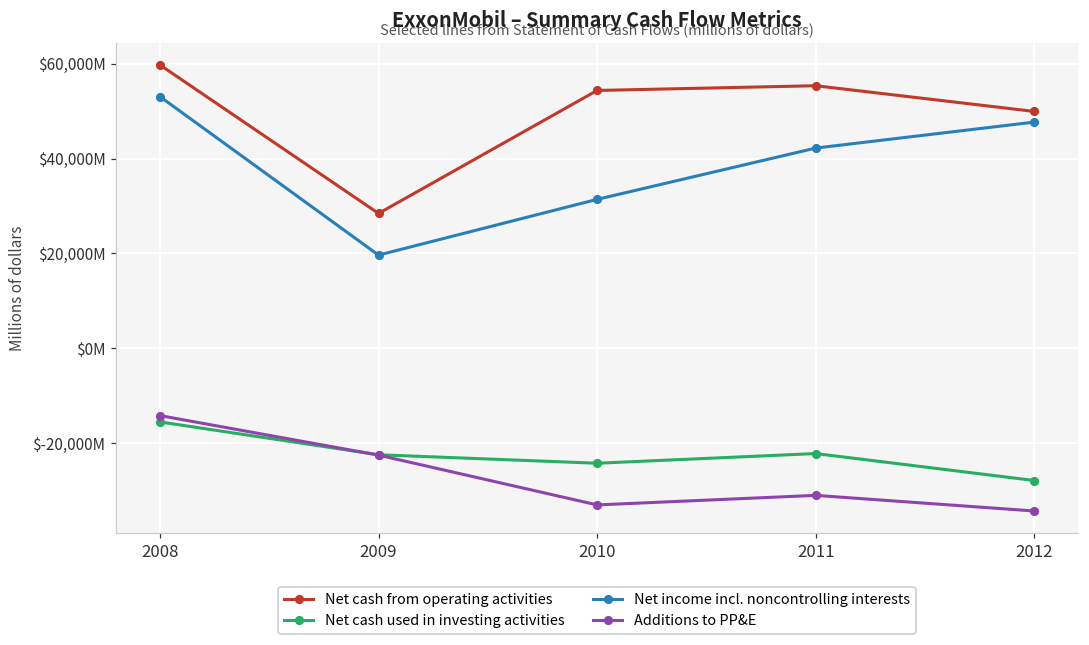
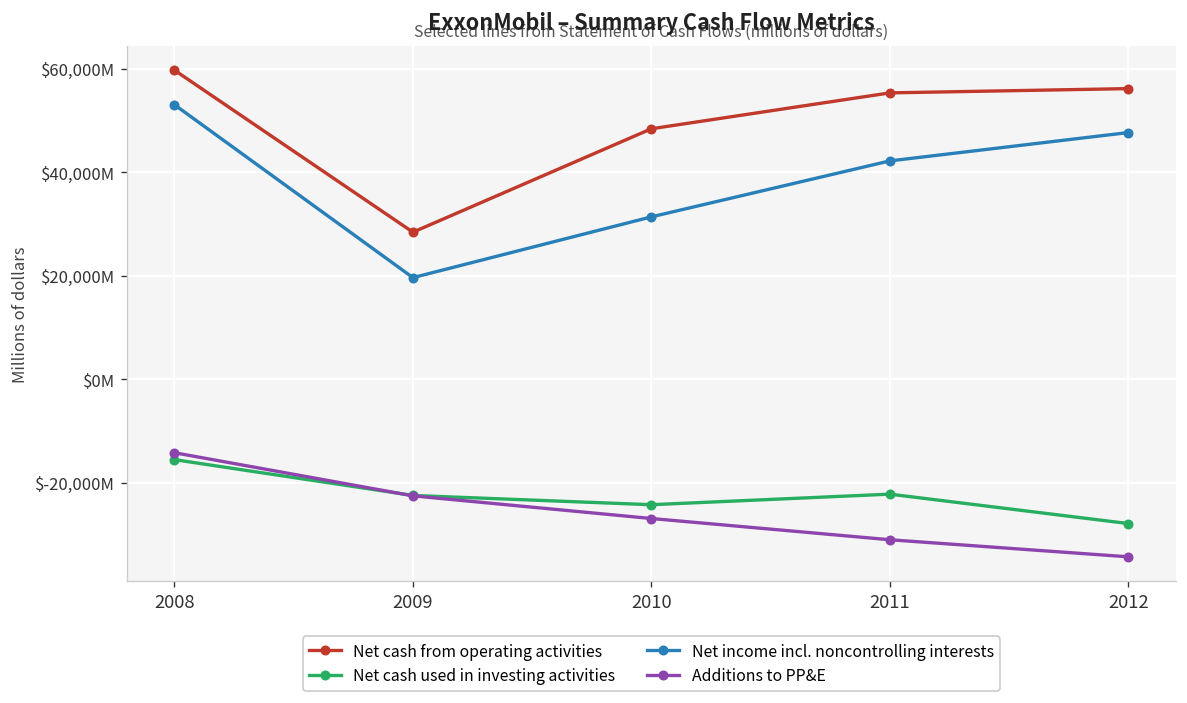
  {
    "Net cash from operating activities": {
      "2008": "$60,000,000,000",
      "2009": "$28,000,000,000",
-     "2010": "$54,000,000,000",
+     "2010": "$48,000,000,000",
      "2011": "$55,000,000,000",
-     "2012": "$50,000,000,000"
+     "2012": "$56,000,000,000"
    },
    "Net cash used in investing activities": {
      "2008": "$-15,000,000,000",
      "2010": "$-24,000,000,000",
      "2011": "$-22,000,000,000",
      "2012": "$-28,000,000,000"
    },
    "Net income incl. noncontrolling interests": {
      "2008": "$53,000,000,000",
      "2009": "$20,000,000,000",
      "2010": "$31,000,000,000",
      "2011": "$42,000,000,000",
      "2012": "$48,000,000,000"
    },
    "Additions to PP&E": {
      "2008": "$-14,000,000,000",
-     "2010": "$-33,000,000,000",
+     "2010": "$-27,000,000,000",
      "2011": "$-31,000,000,000",
      "2012": "$-34,000,000,000"
    }
  }
